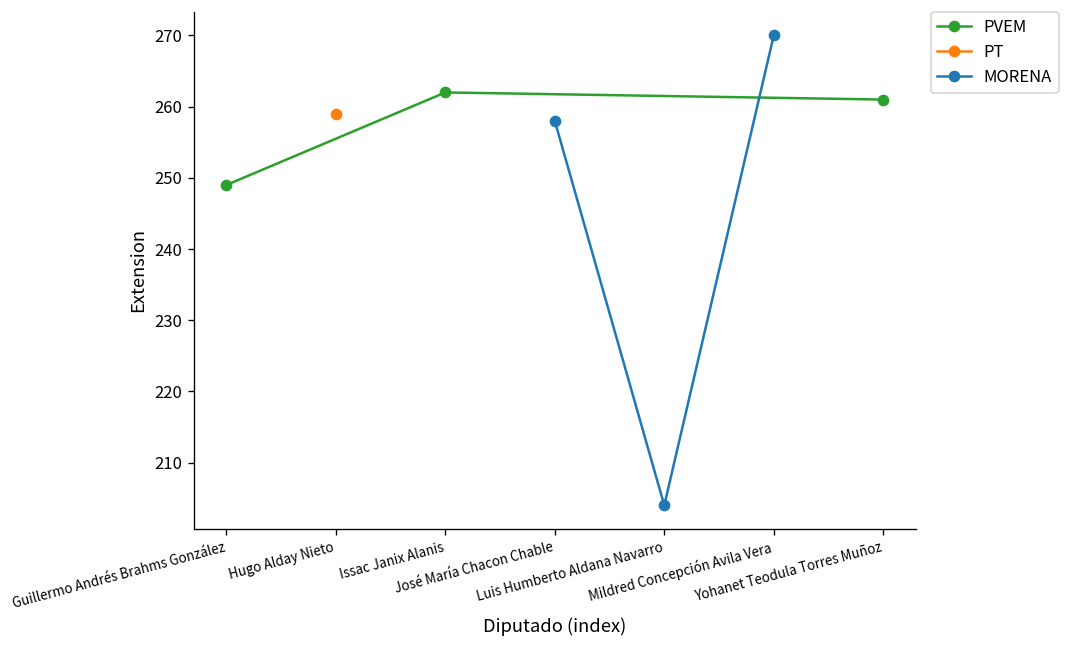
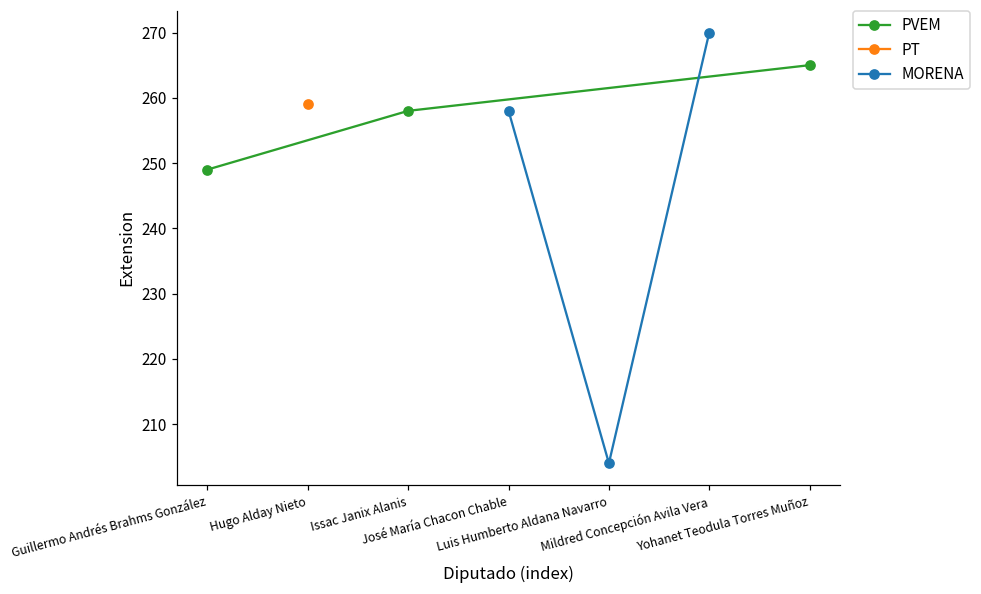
  {
    "PVEM": {
      "Guillermo Andrés Brahms González": 249,
-     "Issac Janix Alanis": 262,
-     "Yohanet Teodula Torres Muñoz": 261
+     "Issac Janix Alanis": 258,
+     "Yohanet Teodula Torres Muñoz": 265
    },
    "PT": {
      "Hugo Alday Nieto": 259
    },
    "MORENA": {
      "José María Chacon Chable": 258,
      "Luis Humberto Aldana Navarro": 204,
      "Mildred Concepción Avila Vera": 270
    }
  }
